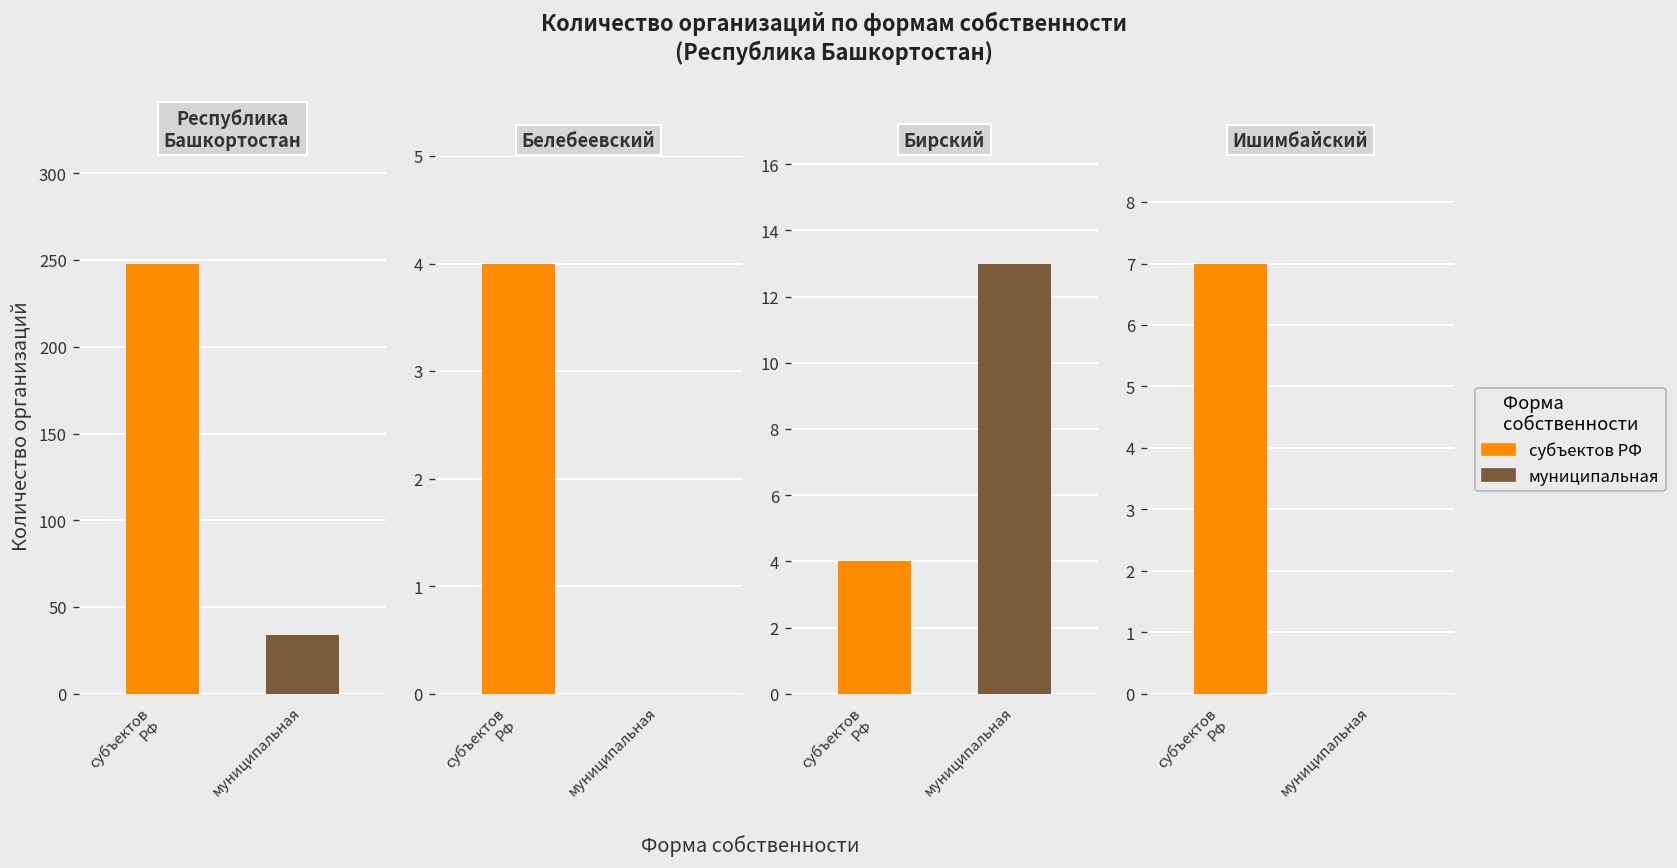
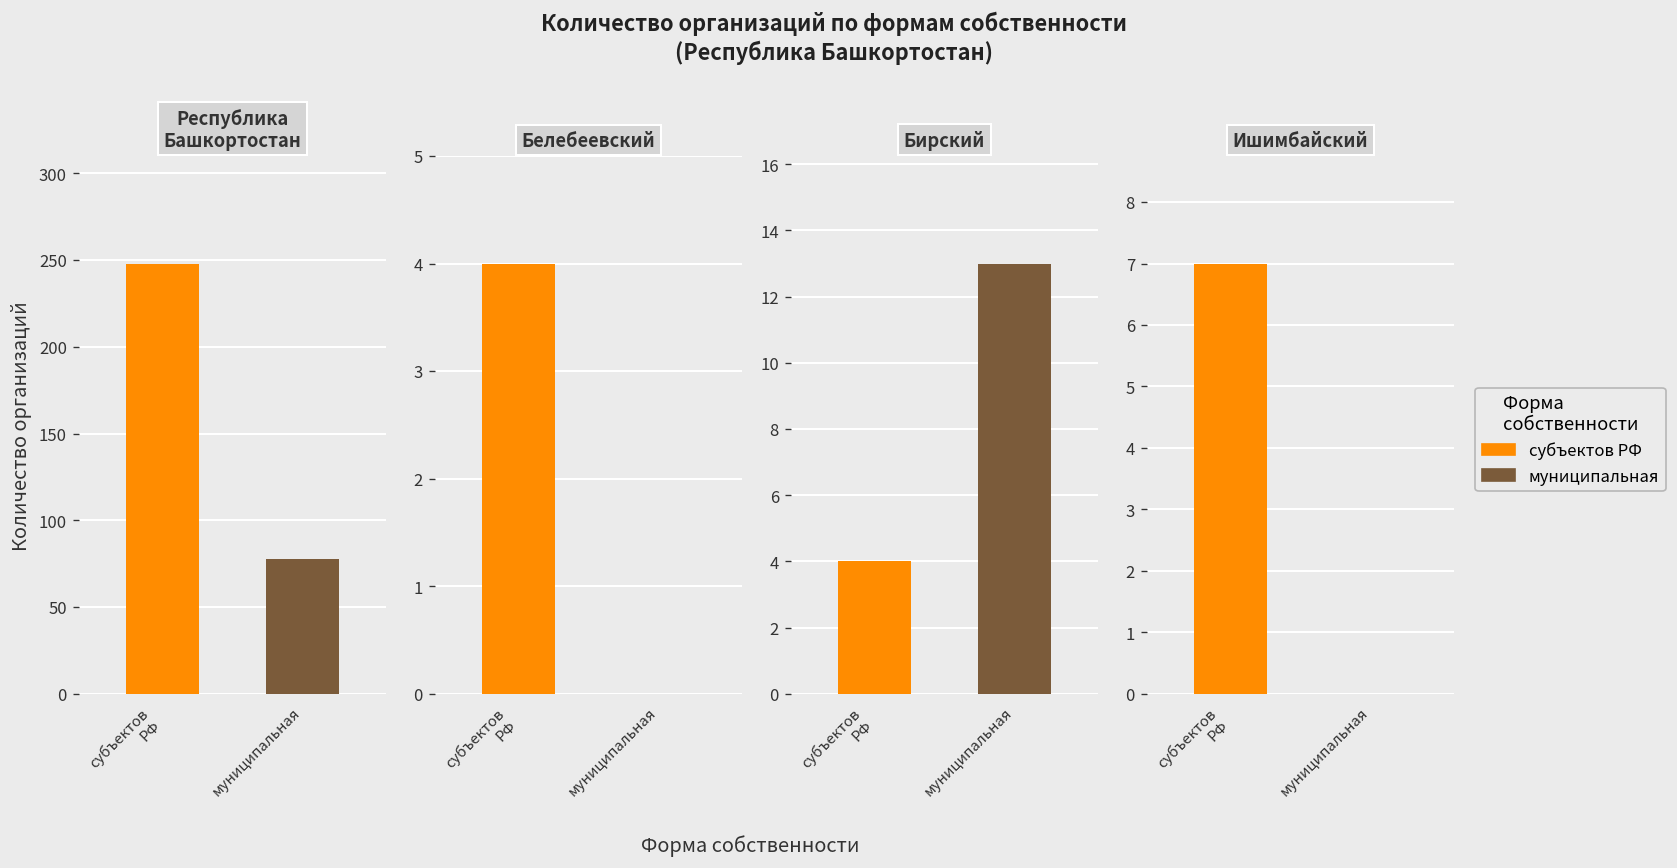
  {
    "Республика Башкортостан": {
      "субъектов РФ": 248,
-     "муниципальная": 34
+     "муниципальная": 78
    },
    "Белебеевский": {
      "субъектов РФ": 4.0,
      "муниципальная": 0.0
    },
    "Бирский": {
      "субъектов РФ": 4.0,
      "муниципальная": 13.0
    },
    "Ишимбайский": {
      "субъектов РФ": 7.0,
      "муниципальная": 0.0
    }
  }
